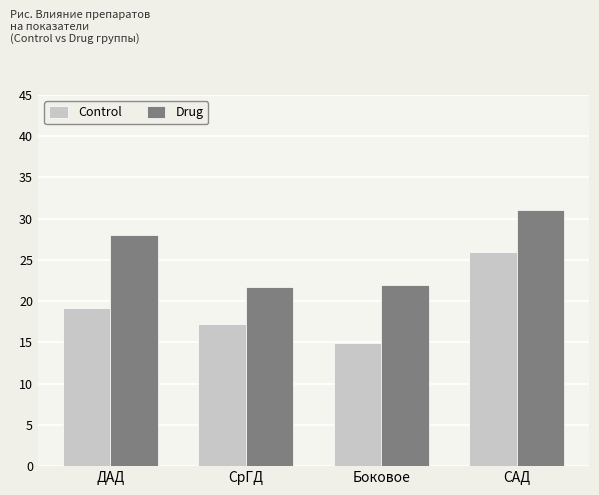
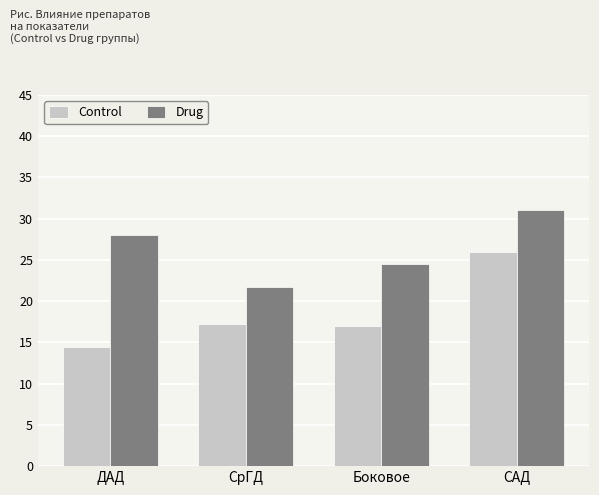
  {
    "Control": {
-     "ДАД": 19,
+     "ДАД": 15,
      "СрГД": 17,
-     "Боковое": 15,
+     "Боковое": 17,
      "САД": 26
    },
    "Drug": {
      "ДАД": 28,
      "СрГД": 22,
-     "Боковое": 22,
+     "Боковое": 25,
      "САД": 31
    }
  }
